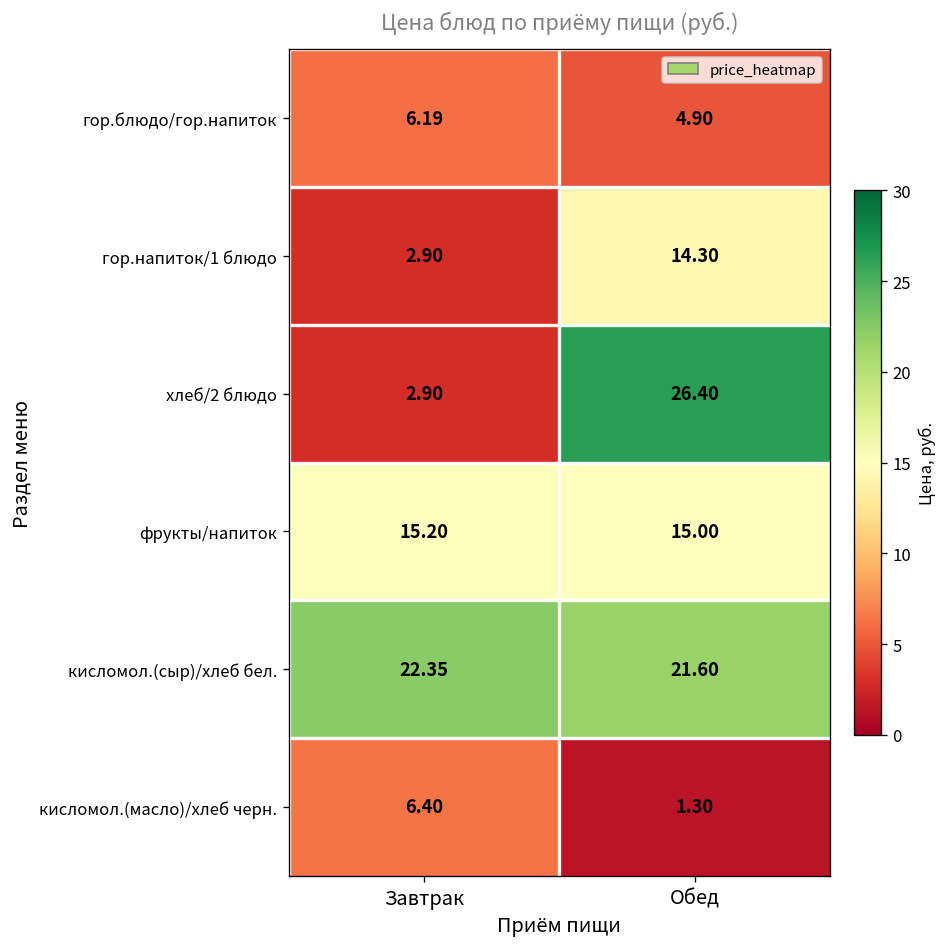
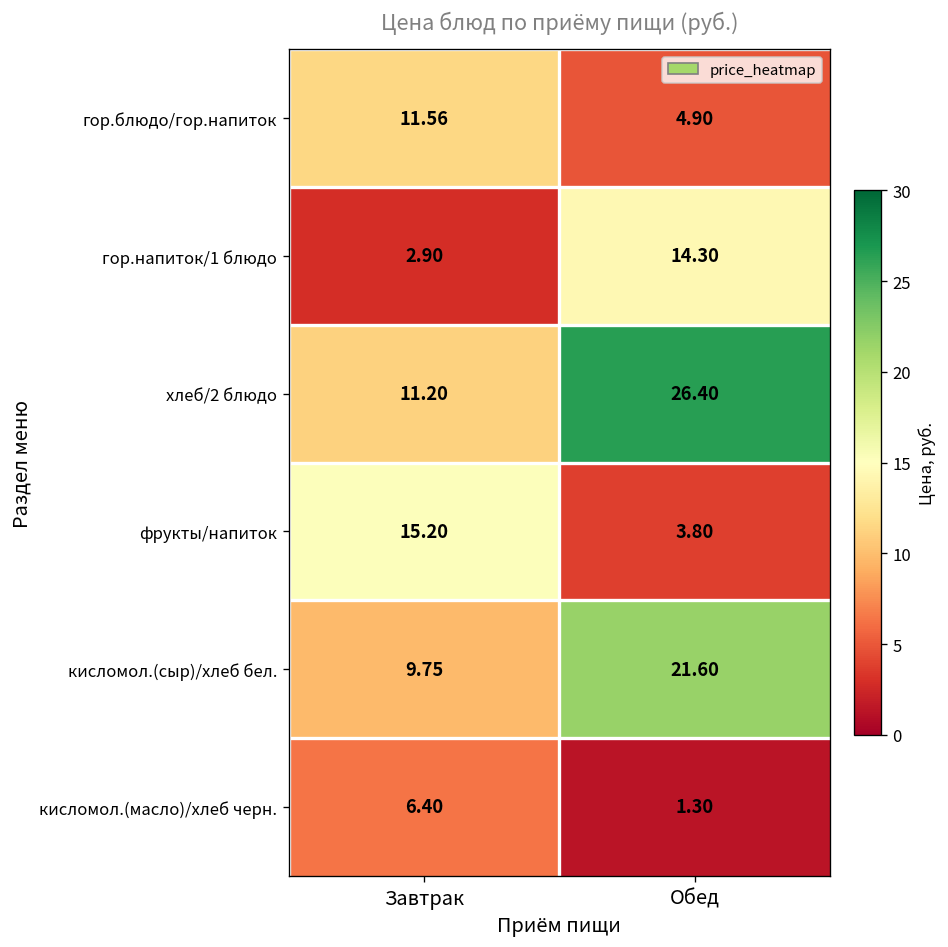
  {
    "гор.блюдо/гор.напиток": {
-     "Завтрак": 6.19,
+     "Завтрак": 11.56,
      "Обед": 4.90
    },
    "гор.напиток/1 блюдо": {
      "Завтрак": 2.90,
      "Обед": 14.30
    },
    "хлеб/2 блюдо": {
-     "Завтрак": 2.90,
+     "Завтрак": 11.20,
      "Обед": 26.40
    },
    "фрукты/напиток": {
      "Завтрак": 15.20,
-     "Обед": 15.00
+     "Обед": 3.80
    },
    "кисломол.(сыр)/хлеб бел.": {
-     "Завтрак": 22.35,
+     "Завтрак": 9.75,
      "Обед": 21.60
    },
    "кисломол.(масло)/хлеб черн.": {
      "Завтрак": 6.40,
      "Обед": 1.30
    }
  }
